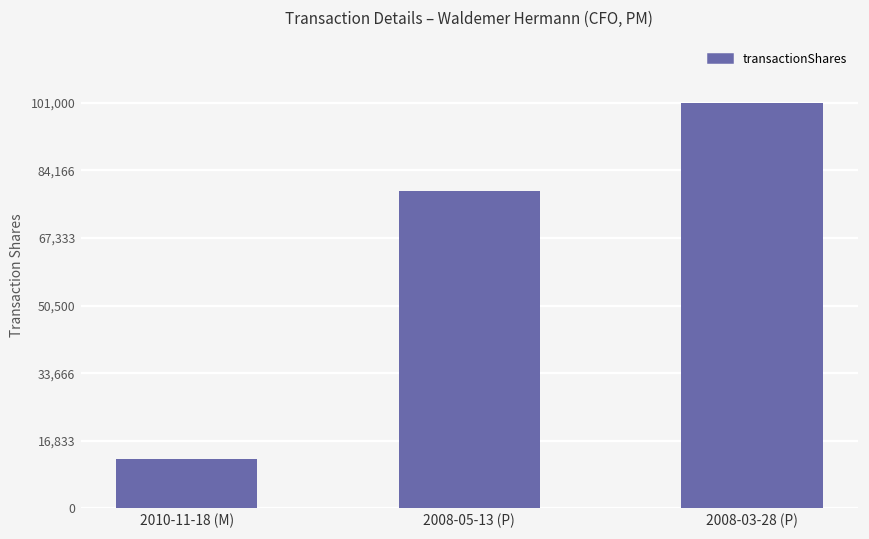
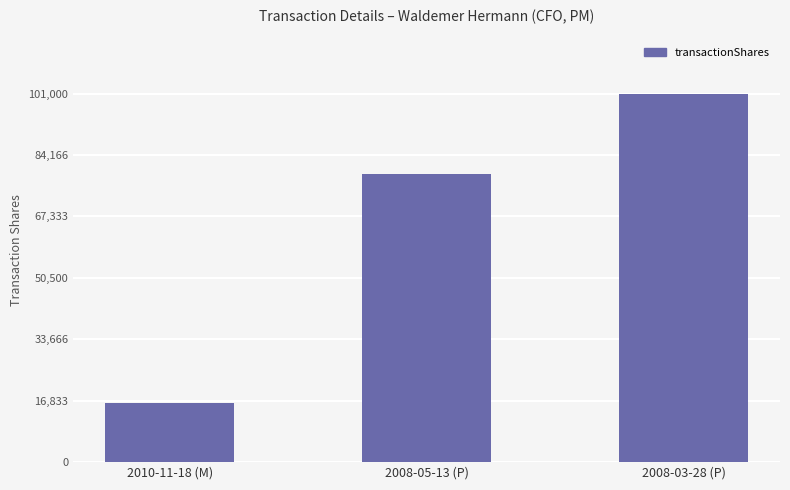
  {
-   "2010-11-18 (M)": "12,000",
+   "2010-11-18 (M)": "16,000",
    "2008-05-13 (P)": "79,000",
    "2008-03-28 (P)": "101,000"
  }
